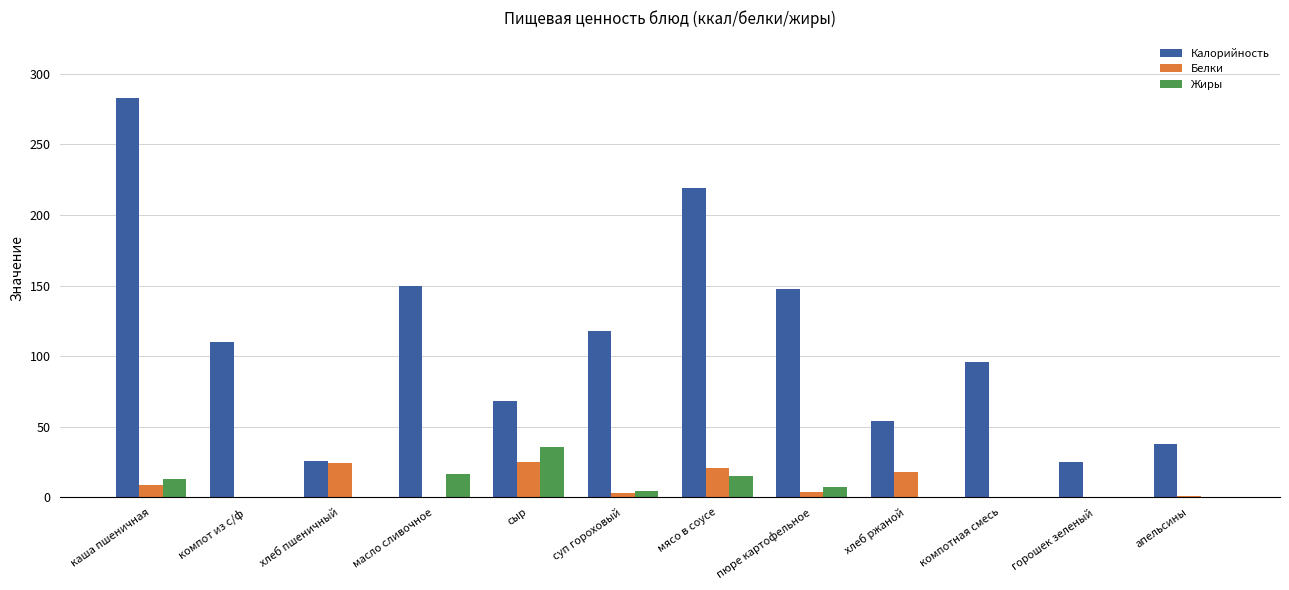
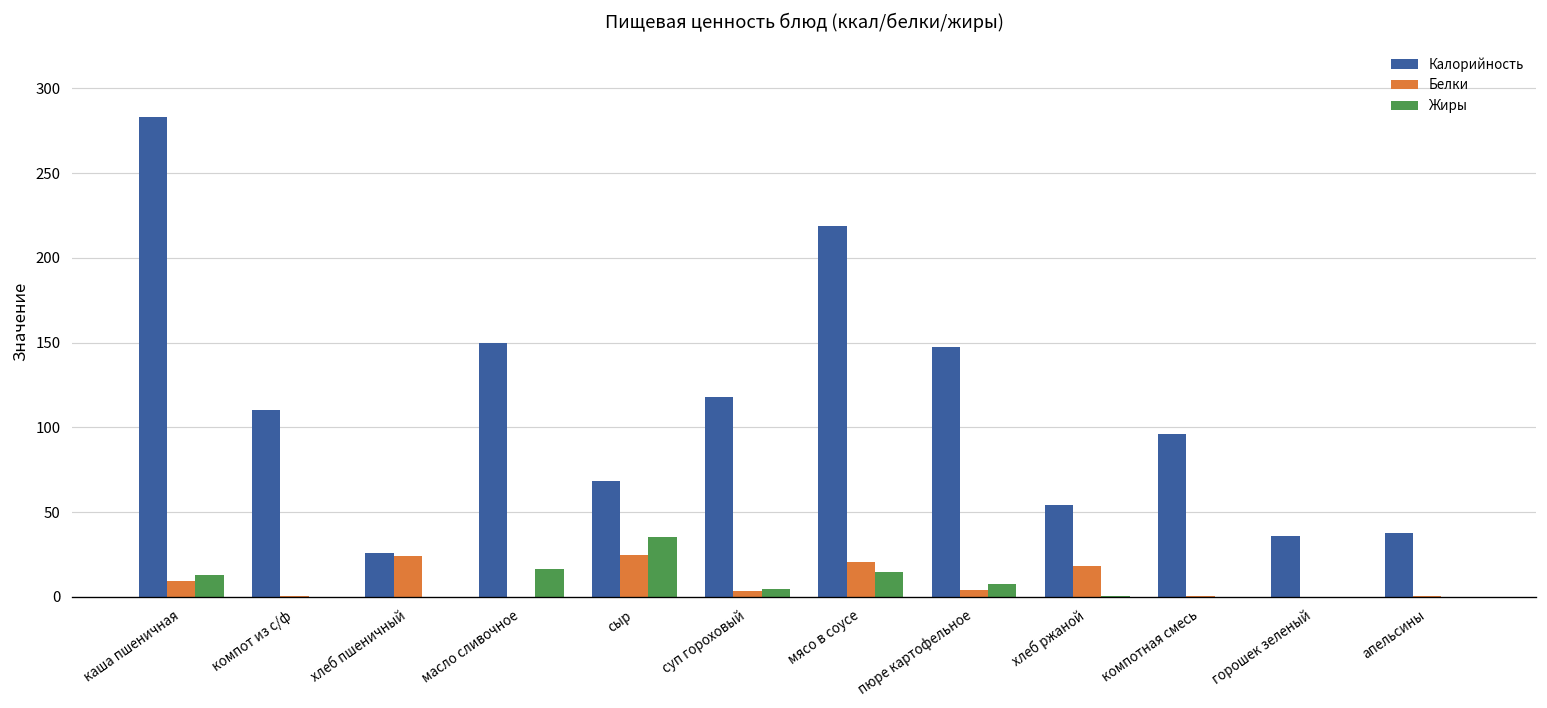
  {
    "Калорийность": {
      "каша пшеничная": 283,
      "компот из с/ф": 110,
      "хлеб пшеничный": 26,
      "масло сливочное": 150,
      "сыр": 69,
      "суп гороховый": 118,
      "мясо в соусе": 219,
      "пюре картофельное": 147,
      "хлеб ржаной": 54,
      "компотная смесь": 96,
-     "горошек зеленый": 25,
+     "горошек зеленый": 36,
      "апельсины": 38
    },
    "Белки": {
      "каша пшеничная": 9,
      "хлеб пшеничный": 24,
      "сыр": 25,
      "суп гороховый": 3,
      "мясо в соусе": 21,
      "пюре картофельное": 4,
      "хлеб ржаной": 18
    },
    "Жиры": {
      "каша пшеничная": 13,
      "компот из с/ф": 0,
      "масло сливочное": 17,
      "сыр": 36,
      "суп гороховый": 5,
      "мясо в соусе": 15,
      "пюре картофельное": 8
    }
  }
